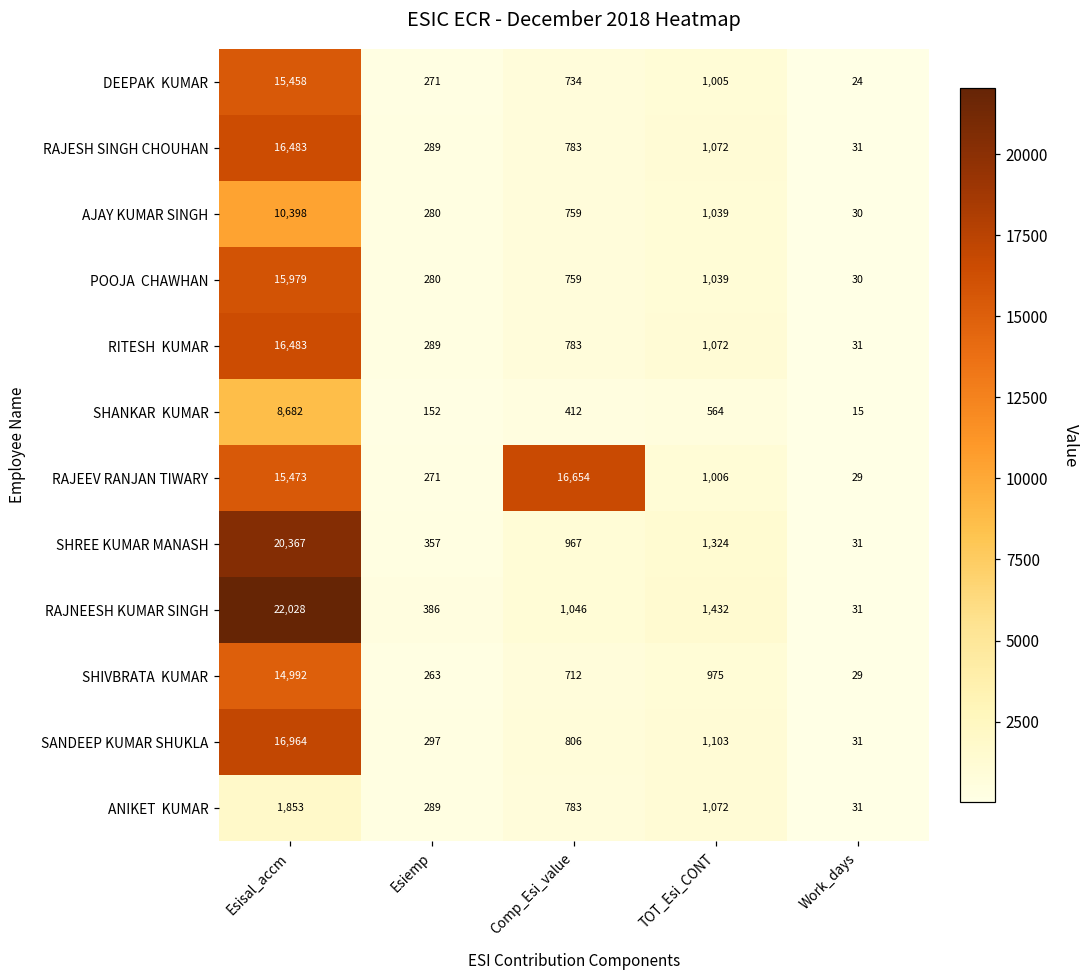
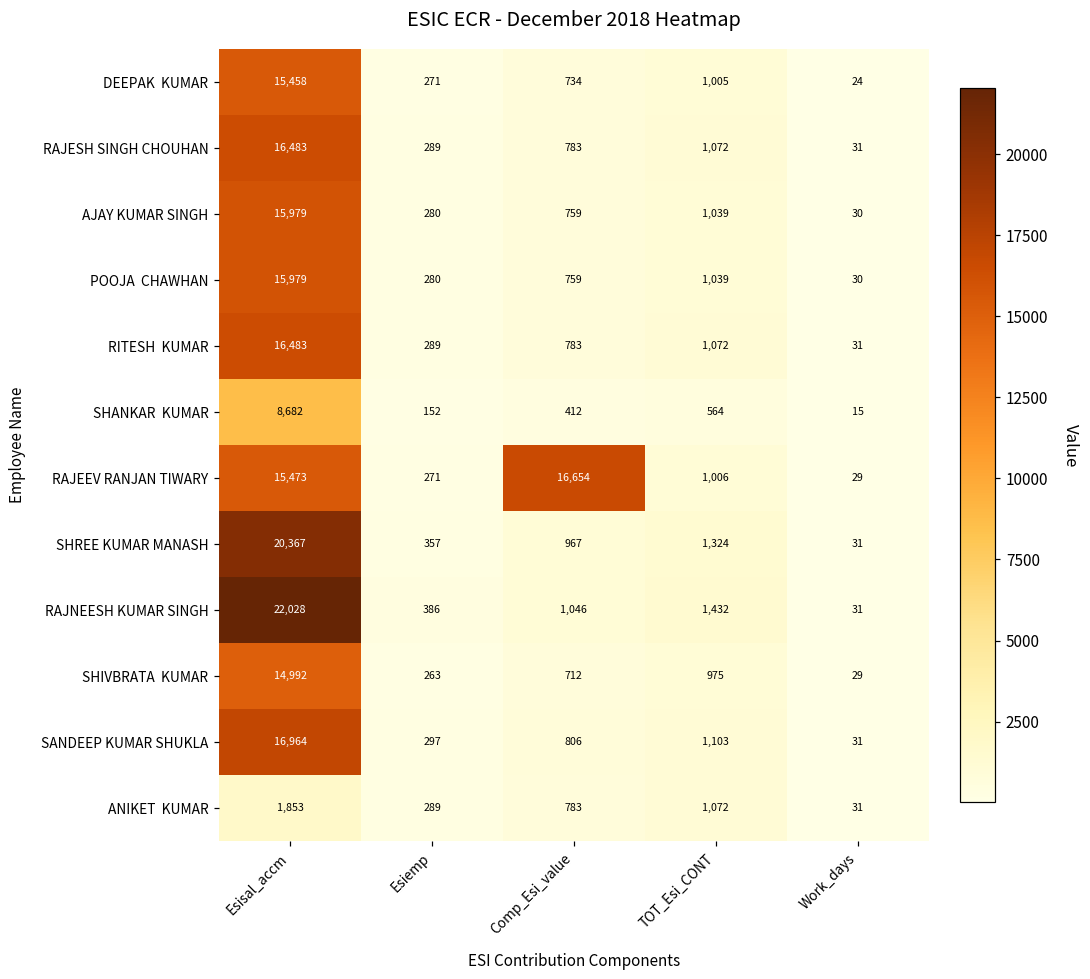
  {
    "DEEPAK KUMAR": {
      "Esisal_accm": "15,458",
      "Esiemp": "271",
      "Comp_Esi_value": "734",
      "TOT_Esi_CONT": "1,005",
      "Work_days": "24"
    },
    "RAJESH SINGH CHOUHAN": {
      "Esisal_accm": "16,483",
      "Esiemp": "289",
      "Comp_Esi_value": "783",
      "TOT_Esi_CONT": "1,072",
      "Work_days": "31"
    },
    "AJAY KUMAR SINGH": {
-     "Esisal_accm": "10,398",
+     "Esisal_accm": "15,979",
      "Esiemp": "280",
      "Comp_Esi_value": "759",
      "TOT_Esi_CONT": "1,039",
      "Work_days": "30"
    },
    "POOJA CHAWHAN": {
      "Esisal_accm": "15,979",
      "Esiemp": "280",
      "Comp_Esi_value": "759",
      "TOT_Esi_CONT": "1,039",
      "Work_days": "30"
    },
    "RITESH KUMAR": {
      "Esisal_accm": "16,483",
      "Esiemp": "289",
      "Comp_Esi_value": "783",
      "TOT_Esi_CONT": "1,072",
      "Work_days": "31"
    },
    "SHANKAR KUMAR": {
      "Esisal_accm": "8,682",
      "Esiemp": "152",
      "Comp_Esi_value": "412",
      "TOT_Esi_CONT": "564",
      "Work_days": "15"
    },
    "RAJEEV RANJAN TIWARY": {
      "Esisal_accm": "15,473",
      "Esiemp": "271",
      "Comp_Esi_value": "16,654",
      "TOT_Esi_CONT": "1,006",
      "Work_days": "29"
    },
    "SHREE KUMAR MANASH": {
      "Esisal_accm": "20,367",
      "Esiemp": "357",
      "Comp_Esi_value": "967",
      "TOT_Esi_CONT": "1,324",
      "Work_days": "31"
    },
    "RAJNEESH KUMAR SINGH": {
      "Esisal_accm": "22,028",
      "Esiemp": "386",
      "Comp_Esi_value": "1,046",
      "TOT_Esi_CONT": "1,432",
      "Work_days": "31"
    },
    "SHIVBRATA KUMAR": {
      "Esisal_accm": "14,992",
      "Esiemp": "263",
      "Comp_Esi_value": "712",
      "TOT_Esi_CONT": "975",
      "Work_days": "29"
    },
    "SANDEEP KUMAR SHUKLA": {
      "Esisal_accm": "16,964",
      "Esiemp": "297",
      "Comp_Esi_value": "806",
      "TOT_Esi_CONT": "1,103",
      "Work_days": "31"
    },
    "ANIKET KUMAR": {
      "Esisal_accm": "1,853",
      "Esiemp": "289",
      "Comp_Esi_value": "783",
      "TOT_Esi_CONT": "1,072",
      "Work_days": "31"
    }
  }
